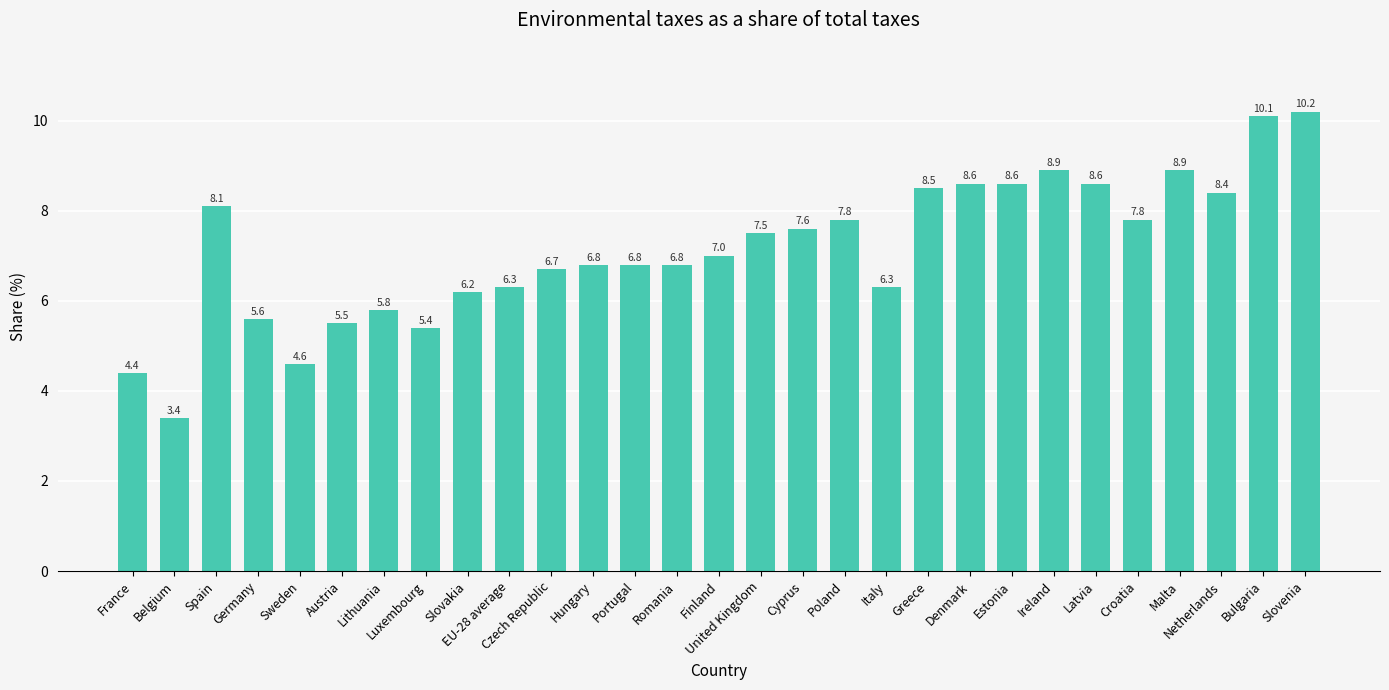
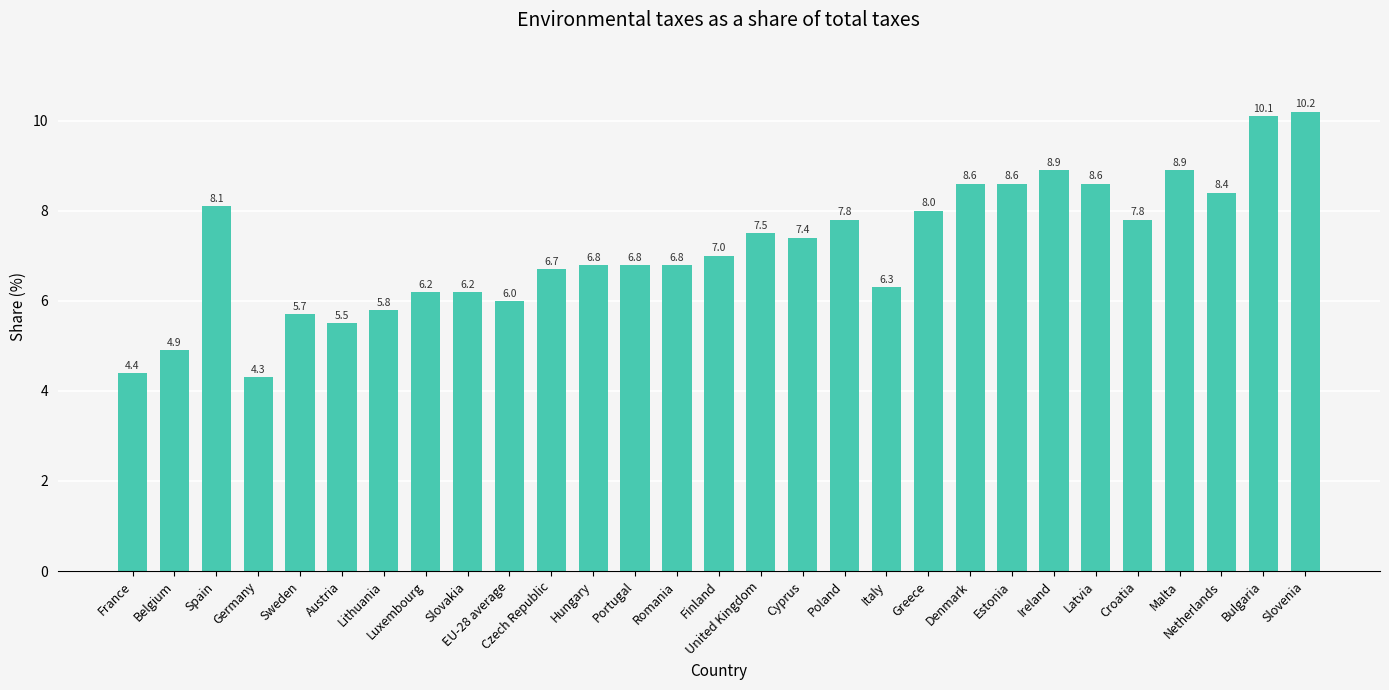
  {
    "France": 4.4,
-   "Belgium": 3.4,
+   "Belgium": 4.9,
    "Spain": 8.1,
-   "Germany": 5.6,
-   "Sweden": 4.6,
+   "Germany": 4.3,
+   "Sweden": 5.7,
    "Austria": 5.5,
    "Lithuania": 5.8,
-   "Luxembourg": 5.4,
+   "Luxembourg": 6.2,
    "Slovakia": 6.2,
-   "EU-28 average": 6.3,
+   "EU-28 average": 6.0,
    "Czech Republic": 6.7,
    "Hungary": 6.8,
    "Portugal": 6.8,
    "Romania": 6.8,
    "Finland": 7.0,
    "United Kingdom": 7.5,
-   "Cyprus": 7.6,
+   "Cyprus": 7.4,
    "Poland": 7.8,
    "Italy": 6.3,
-   "Greece": 8.5,
+   "Greece": 8.0,
    "Denmark": 8.6,
    "Estonia": 8.6,
    "Ireland": 8.9,
    "Latvia": 8.6,
    "Croatia": 7.8,
    "Malta": 8.9,
    "Netherlands": 8.4,
    "Bulgaria": 10.1,
    "Slovenia": 10.2
  }
